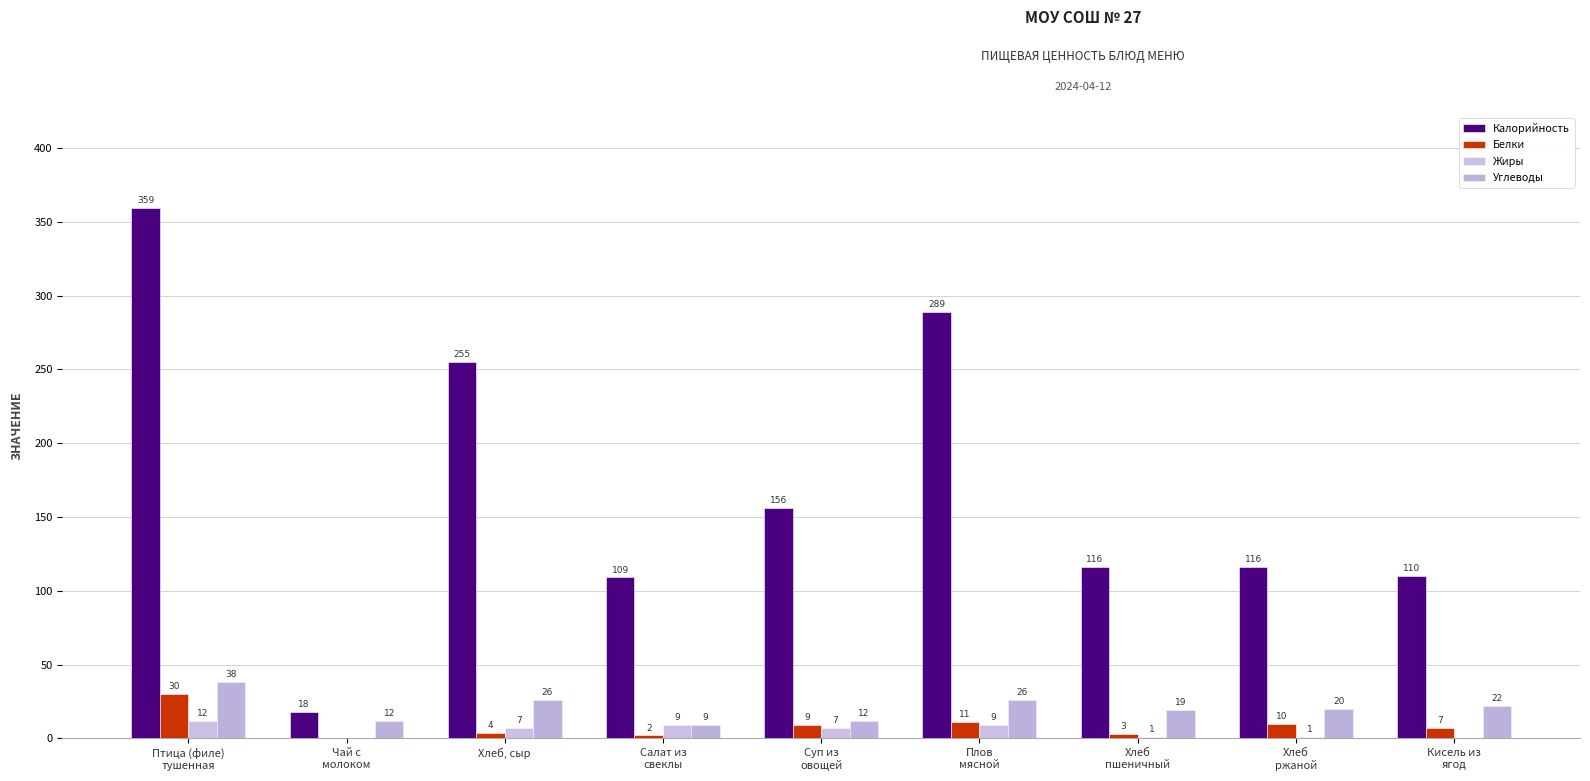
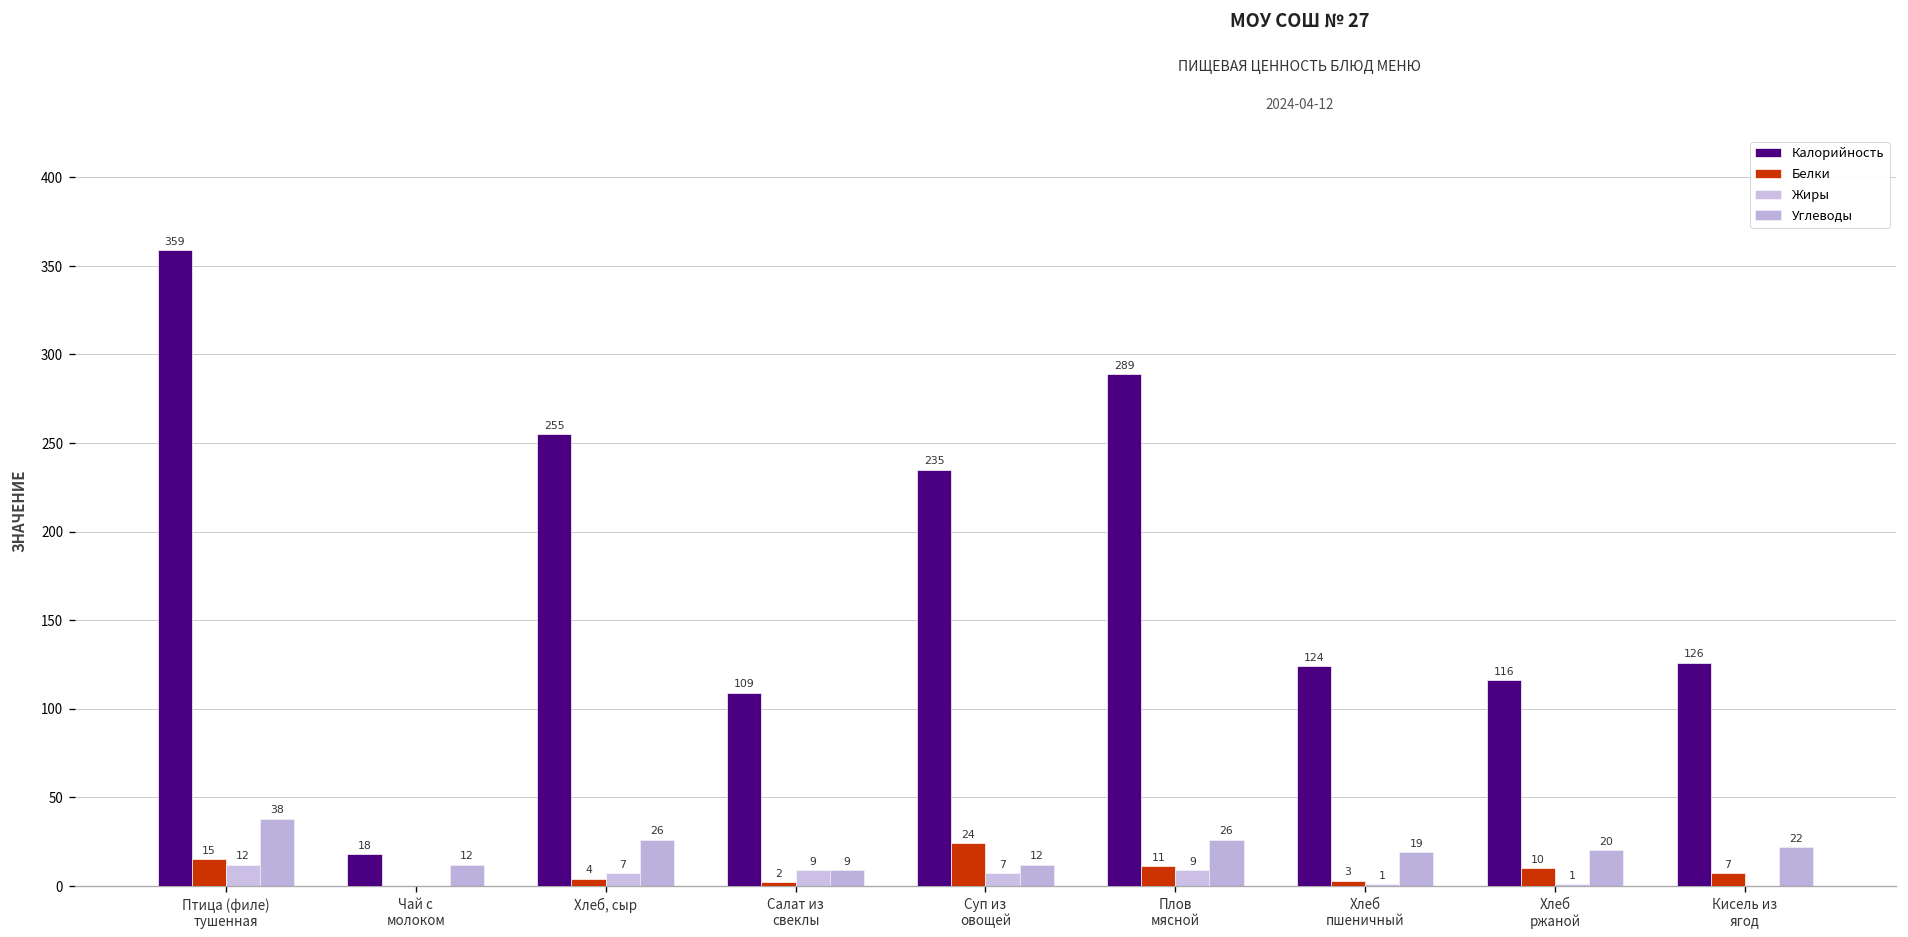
  {
    "Калорийность": {
      "Птица (филе) тушенная": 359,
      "Чай с молоком": 18,
      "Хлеб, сыр": 255,
      "Салат из свеклы": 109,
-     "Суп из овощей": 156,
+     "Суп из овощей": 235,
      "Плов мясной": 289,
-     "Хлеб пшеничный": 116,
+     "Хлеб пшеничный": 124,
      "Хлеб ржаной": 116,
-     "Кисель из ягод": 110
+     "Кисель из ягод": 126
    },
    "Белки": {
-     "Птица (филе) тушенная": 30,
+     "Птица (филе) тушенная": 15,
      "Хлеб, сыр": 4,
      "Салат из свеклы": 2,
-     "Суп из овощей": 9,
+     "Суп из овощей": 24,
      "Плов мясной": 11,
      "Хлеб пшеничный": 3,
      "Хлеб ржаной": 10,
      "Кисель из ягод": 7
    }
  }
